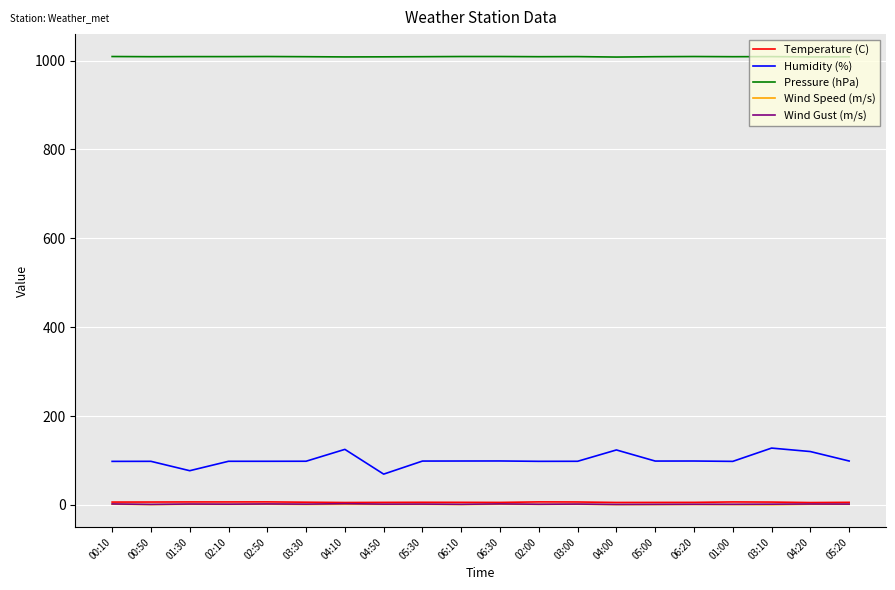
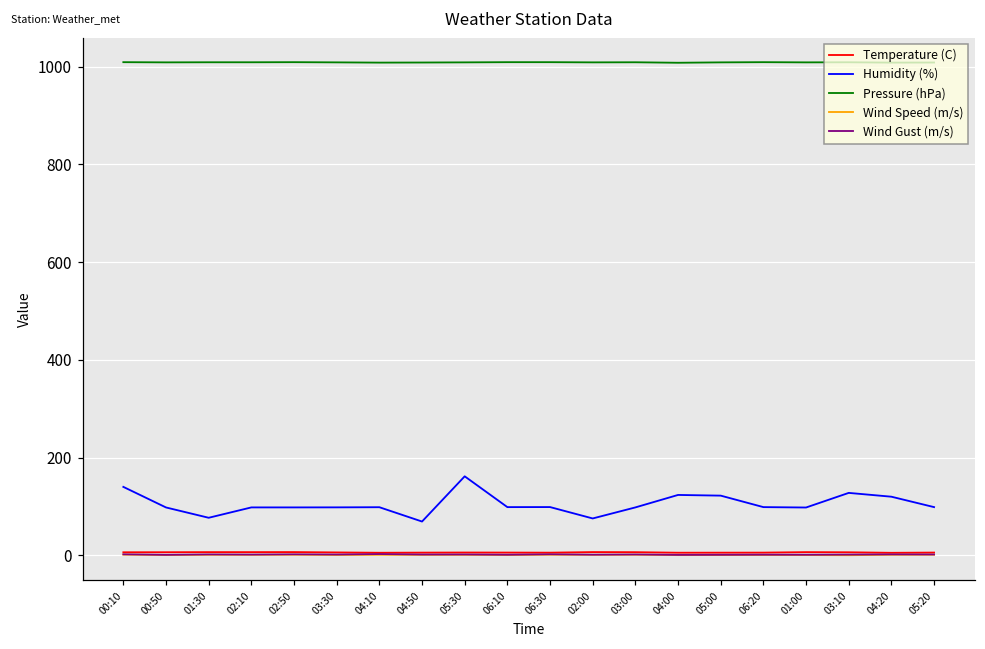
  {
    "Humidity (%)": {
-     "00:10": 100,
+     "00:10": 140,
      "00:50": 100,
      "01:30": 80,
      "02:10": 100,
      "02:50": 100,
      "03:30": 100,
-     "04:10": 120,
+     "04:10": 100,
      "04:50": 70,
-     "05:30": 100,
+     "05:30": 160,
      "06:10": 100,
      "06:30": 100,
-     "02:00": 100,
+     "02:00": 80,
      "03:00": 100,
      "04:00": 120,
-     "05:00": 100,
+     "05:00": 120,
      "06:20": 100,
      "01:00": 100,
      "03:10": 130,
      "04:20": 120,
      "05:20": 100
    },
    "Pressure (hPa)": {
      "00:10": 1010,
      "00:50": 1010,
      "01:30": 1010,
      "02:10": 1010,
      "02:50": 1010,
      "03:30": 1010,
      "04:10": 1010,
      "04:50": 1010,
      "05:30": 1010,
      "06:10": 1010,
      "06:30": 1010,
      "02:00": 1010,
      "03:00": 1010,
      "04:00": 1010,
      "05:00": 1010,
      "06:20": 1010,
      "01:00": 1010
    }
  }
